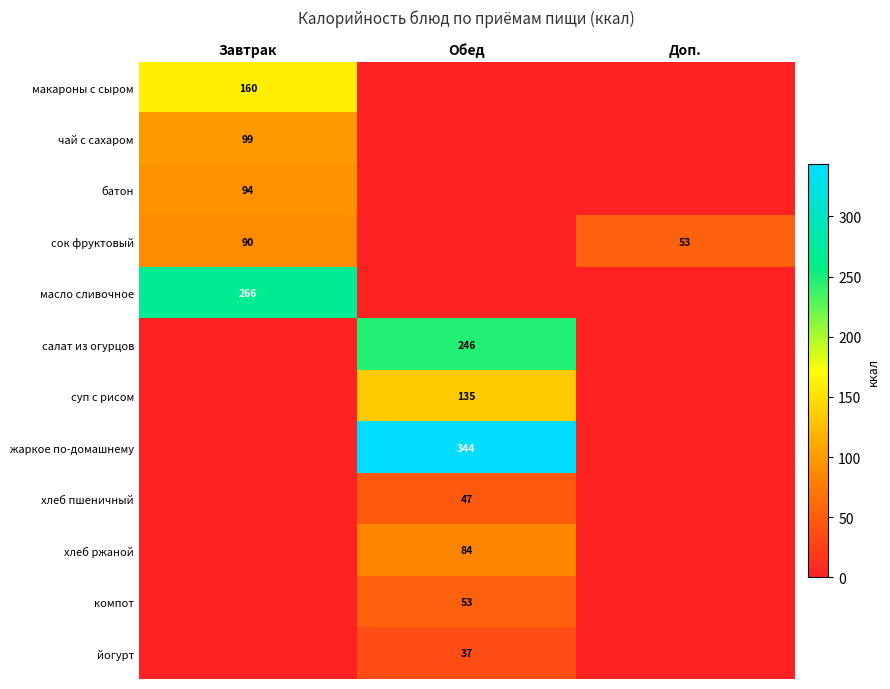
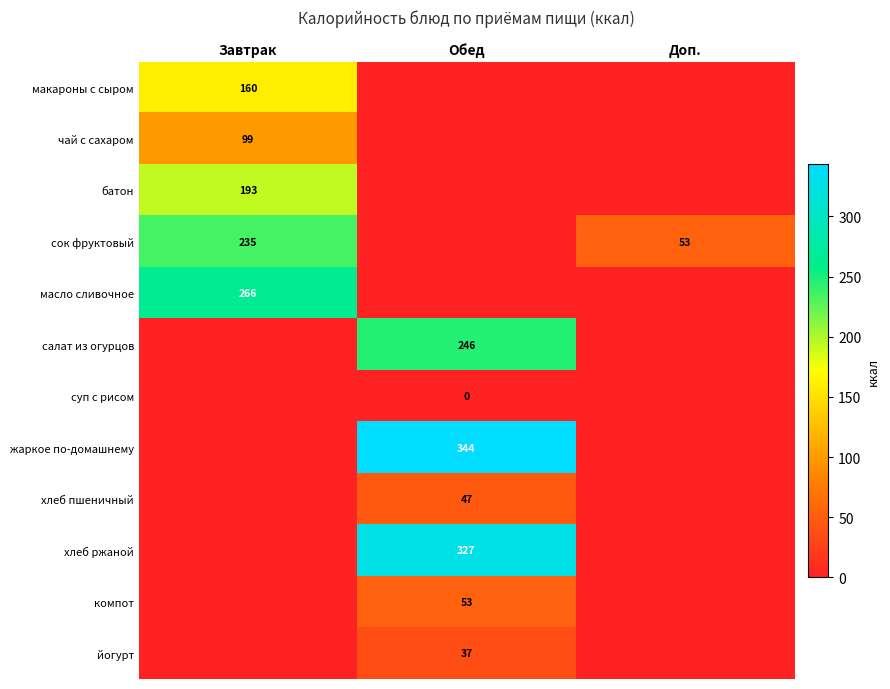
  {
    "макароны с сыром": {
      "Завтрак": 160
    },
    "чай с сахаром": {
      "Завтрак": 99
    },
    "батон": {
-     "Завтрак": 94
+     "Завтрак": 193
    },
    "сок фруктовый": {
-     "Завтрак": 90,
+     "Завтрак": 235,
      "Доп.": 53
    },
    "масло сливочное": {
      "Завтрак": 266
    },
    "салат из огурцов": {
      "Обед": 246
    },
    "суп с рисом": {
-     "Обед": 135
+     "Обед": 0
    },
    "жаркое по-домашнему": {
      "Обед": 344
    },
    "хлеб пшеничный": {
      "Обед": 47
    },
    "хлеб ржаной": {
-     "Обед": 84
+     "Обед": 327
    },
    "компот": {
      "Обед": 53
    },
    "йогурт": {
      "Обед": 37
    }
  }
